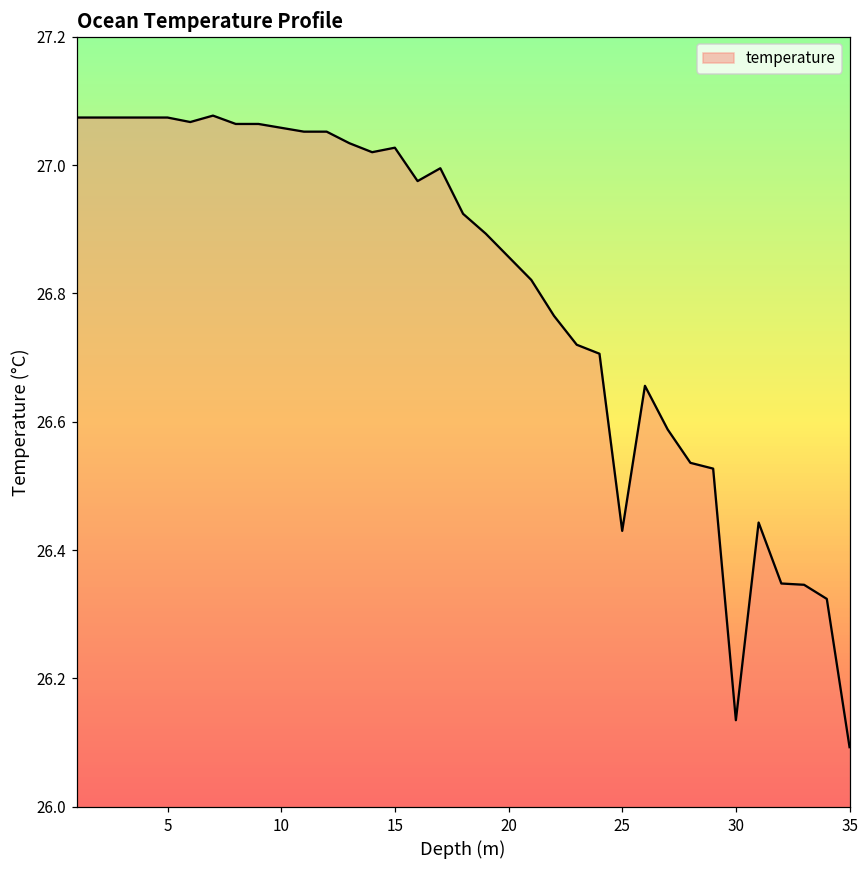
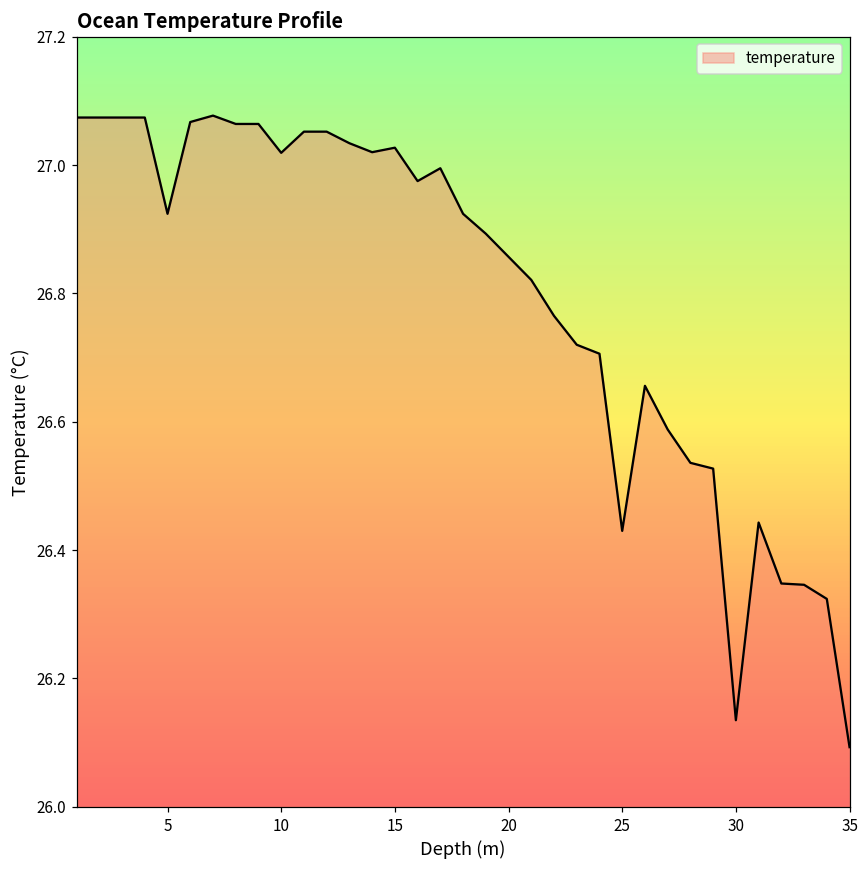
  {
-   "5": 27.07,
-   "10": 27.06,
+   "5": 26.92,
+   "10": 27.02,
    "15": 27.03,
    "20": 26.86,
    "25": 26.43,
    "30": 26.14,
    "35": 26.09
  }
